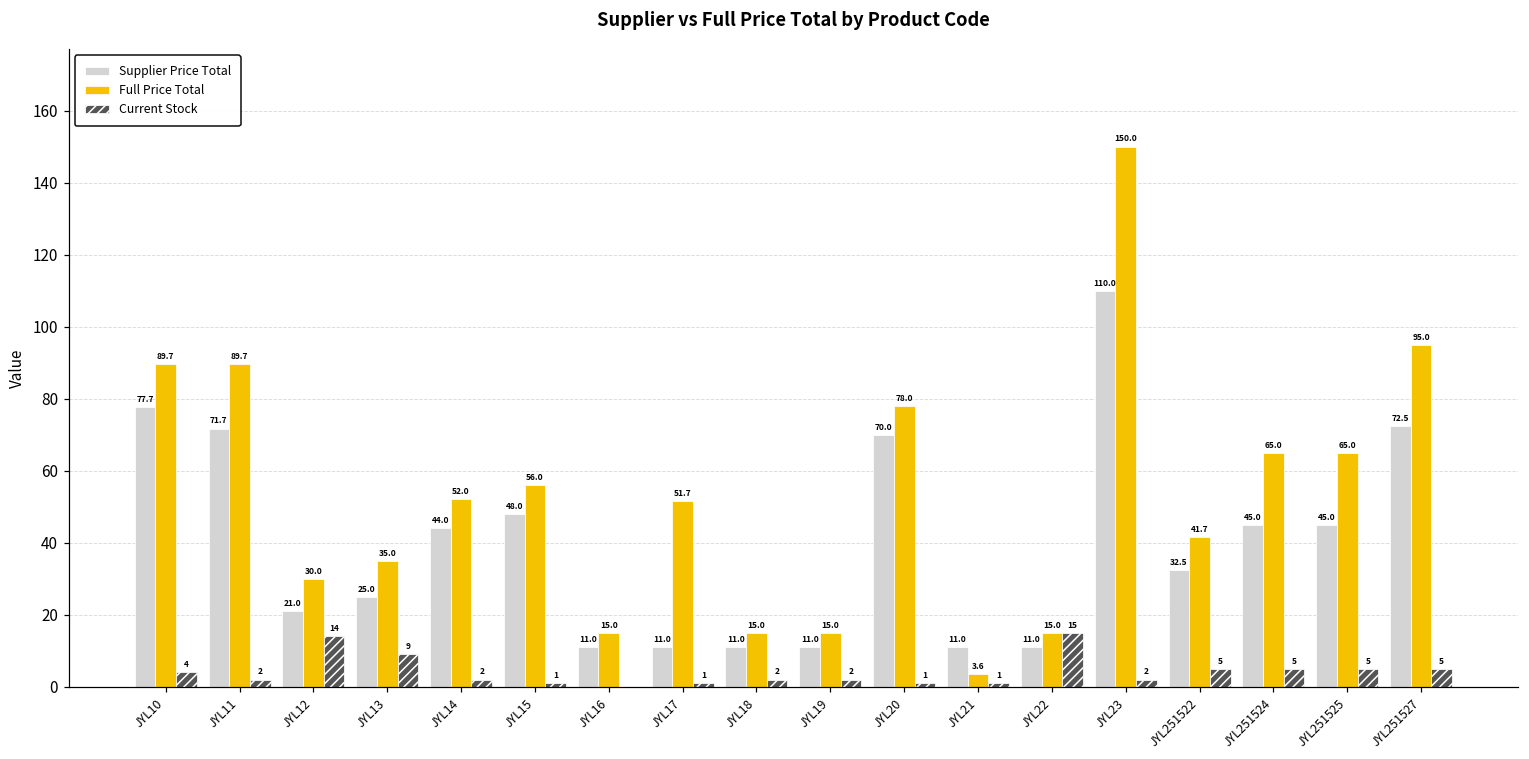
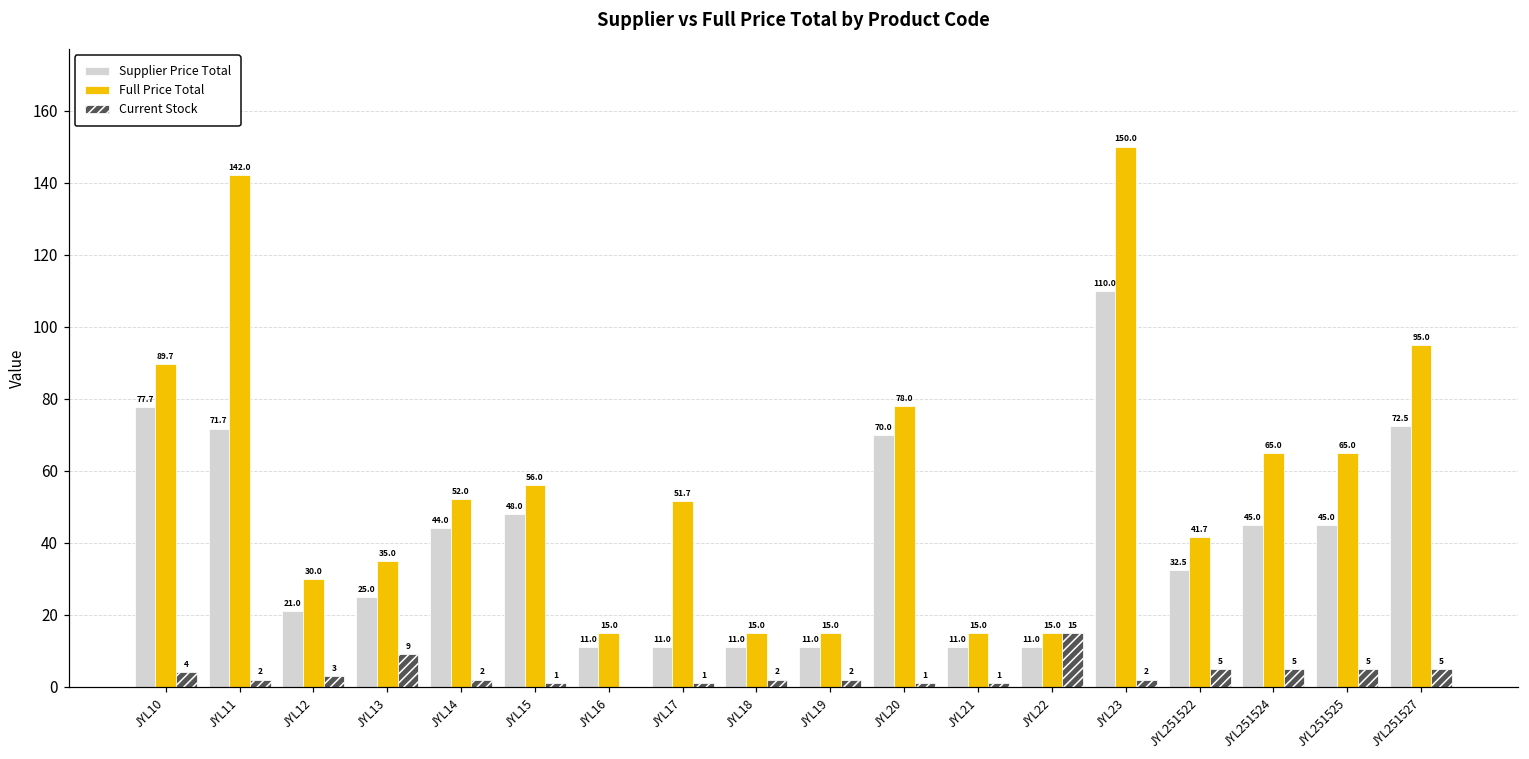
  {
    "Supplier Price Total": {
      "JYL10": 77.7,
      "JYL11": 71.7,
      "JYL12": 21.0,
      "JYL13": 25.0,
      "JYL14": 44.0,
      "JYL15": 48.0,
      "JYL16": 11.0,
      "JYL17": 11.0,
      "JYL18": 11.0,
      "JYL19": 11.0,
      "JYL20": 70.0,
      "JYL21": 11.0,
      "JYL22": 11.0,
      "JYL23": 110.0,
      "JYL251522": 32.5,
      "JYL251524": 45.0,
      "JYL251525": 45.0,
      "JYL251527": 72.5
    },
    "Full Price Total": {
      "JYL10": 89.7,
-     "JYL11": 89.7,
+     "JYL11": 142.0,
      "JYL12": 30.0,
      "JYL13": 35.0,
      "JYL14": 52.0,
      "JYL15": 56.0,
      "JYL16": 15.0,
      "JYL17": 51.7,
      "JYL18": 15.0,
      "JYL19": 15.0,
      "JYL20": 78.0,
-     "JYL21": 3.6,
+     "JYL21": 15.0,
      "JYL22": 15.0,
      "JYL23": 150.0,
      "JYL251522": 41.7,
      "JYL251524": 65.0,
      "JYL251525": 65.0,
      "JYL251527": 95.0
    },
    "Current Stock": {
      "JYL10": 4,
      "JYL11": 2,
-     "JYL12": 14,
+     "JYL12": 3,
      "JYL13": 9,
      "JYL14": 2,
      "JYL15": 1,
      "JYL17": 1,
      "JYL18": 2,
      "JYL19": 2,
      "JYL20": 1,
      "JYL21": 1,
      "JYL22": 15,
      "JYL23": 2,
      "JYL251522": 5,
      "JYL251524": 5,
      "JYL251525": 5,
      "JYL251527": 5
    }
  }
